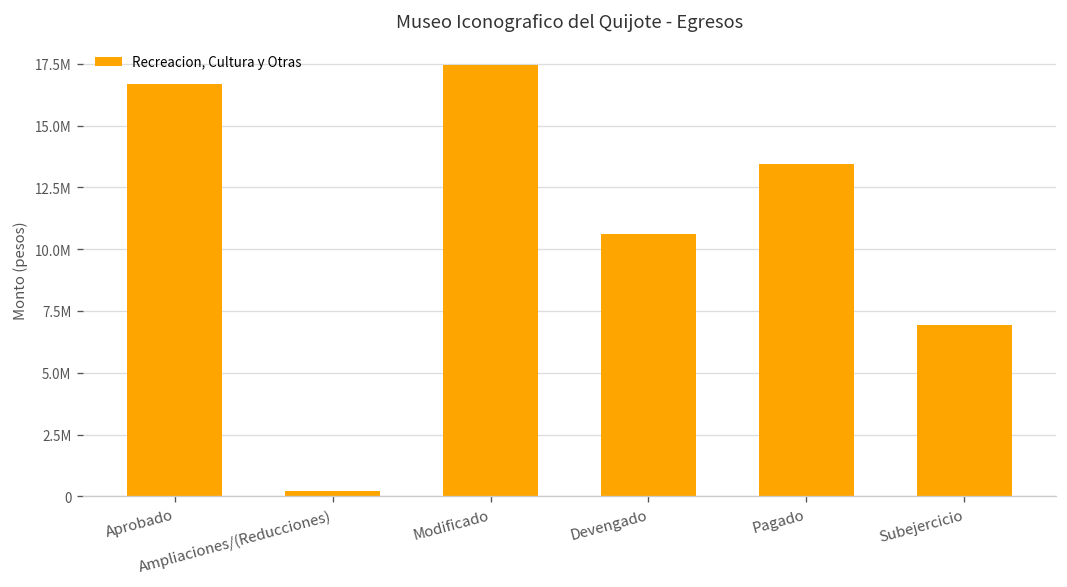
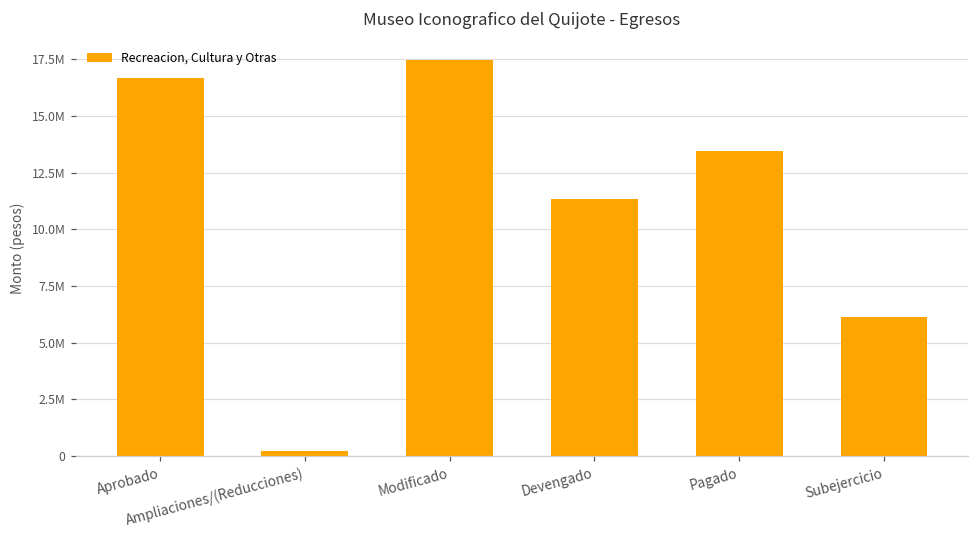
  {
    "Aprobado": 16700000,
    "Ampliaciones/(Reducciones)": 200000,
    "Modificado": 17500000,
-   "Devengado": 10600000,
+   "Devengado": 11300000,
    "Pagado": 13400000,
-   "Subejercicio": 6900000
+   "Subejercicio": 6100000
  }
